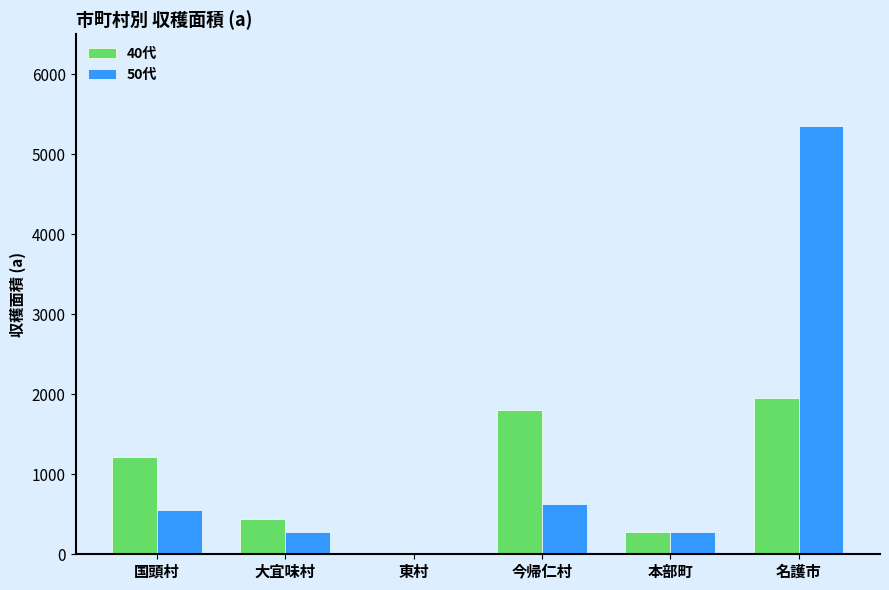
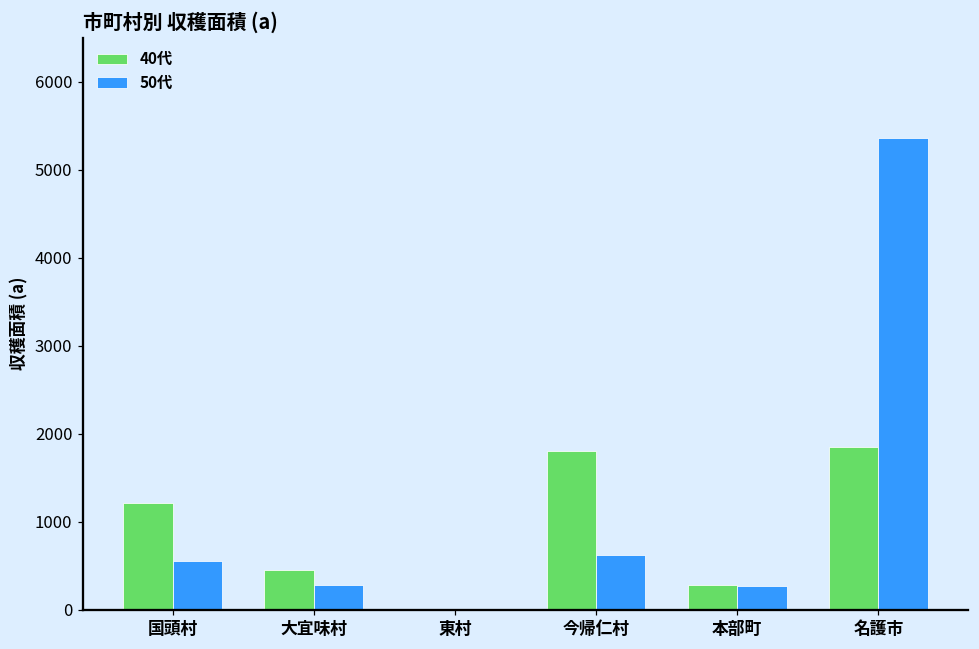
  {
    "40代": {
      "国頭村": 1200,
      "大宜味村": 400,
      "東村": 0,
      "今帰仁村": 1800,
      "本部町": 300,
-     "名護市": 2000
+     "名護市": 1900
    },
    "50代": {
      "国頭村": 500,
      "大宜味村": 300,
      "東村": 0,
      "今帰仁村": 600,
      "本部町": 300,
      "名護市": 5400
    }
  }
